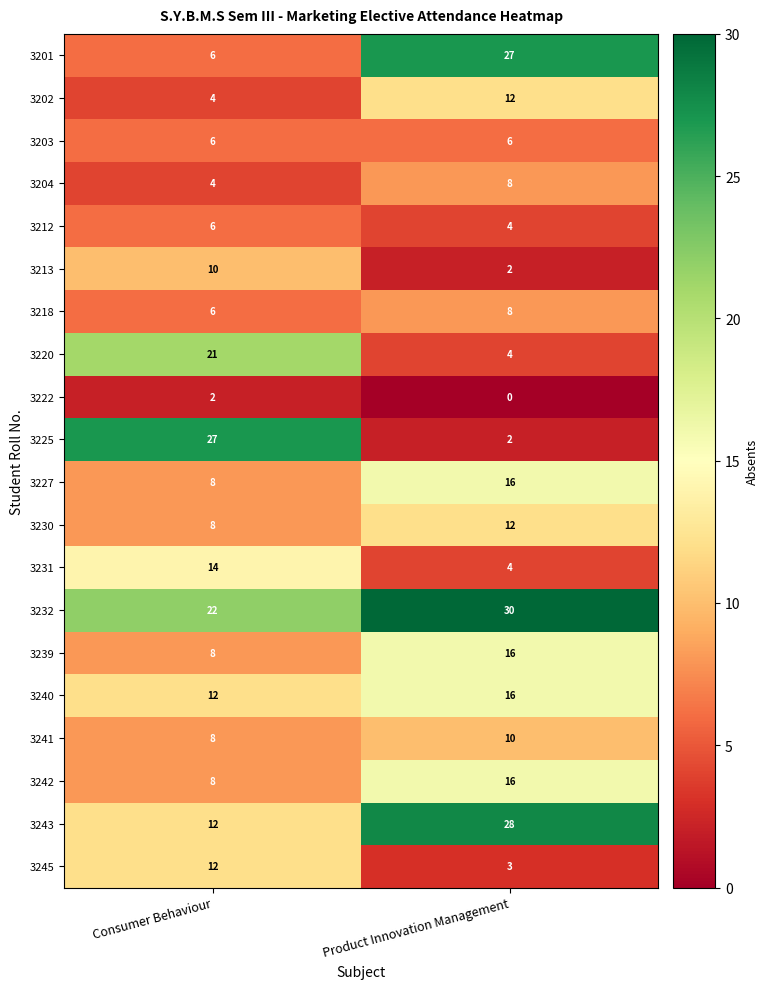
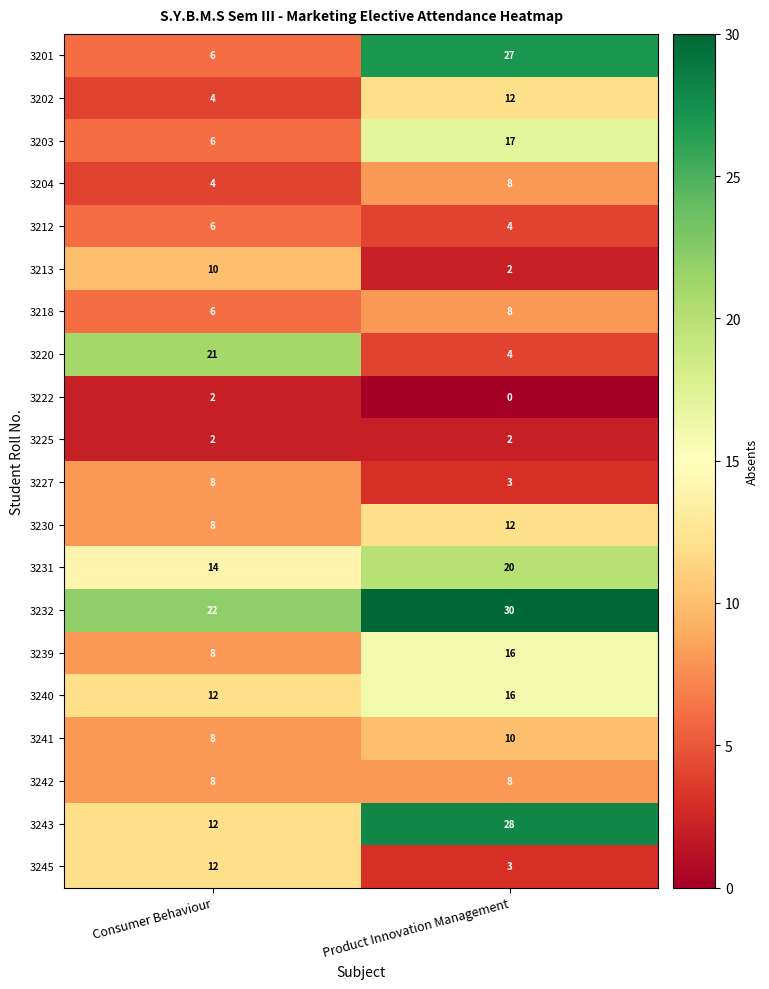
  {
    "3201": {
      "Consumer Behaviour": 6,
      "Product Innovation Management": 27
    },
    "3202": {
      "Consumer Behaviour": 4,
      "Product Innovation Management": 12
    },
    "3203": {
      "Consumer Behaviour": 6,
-     "Product Innovation Management": 6
+     "Product Innovation Management": 17
    },
    "3204": {
      "Consumer Behaviour": 4,
      "Product Innovation Management": 8
    },
    "3212": {
      "Consumer Behaviour": 6,
      "Product Innovation Management": 4
    },
    "3213": {
      "Consumer Behaviour": 10,
      "Product Innovation Management": 2
    },
    "3218": {
      "Consumer Behaviour": 6,
      "Product Innovation Management": 8
    },
    "3220": {
      "Consumer Behaviour": 21,
      "Product Innovation Management": 4
    },
    "3222": {
      "Consumer Behaviour": 2,
      "Product Innovation Management": 0
    },
    "3225": {
-     "Consumer Behaviour": 27,
+     "Consumer Behaviour": 2,
      "Product Innovation Management": 2
    },
    "3227": {
      "Consumer Behaviour": 8,
-     "Product Innovation Management": 16
+     "Product Innovation Management": 3
    },
    "3230": {
      "Consumer Behaviour": 8,
      "Product Innovation Management": 12
    },
    "3231": {
      "Consumer Behaviour": 14,
-     "Product Innovation Management": 4
+     "Product Innovation Management": 20
    },
    "3232": {
      "Consumer Behaviour": 22,
      "Product Innovation Management": 30
    },
    "3239": {
      "Consumer Behaviour": 8,
      "Product Innovation Management": 16
    },
    "3240": {
      "Consumer Behaviour": 12,
      "Product Innovation Management": 16
    },
    "3241": {
      "Consumer Behaviour": 8,
      "Product Innovation Management": 10
    },
    "3242": {
      "Consumer Behaviour": 8,
-     "Product Innovation Management": 16
+     "Product Innovation Management": 8
    },
    "3243": {
      "Consumer Behaviour": 12,
      "Product Innovation Management": 28
    },
    "3245": {
      "Consumer Behaviour": 12,
      "Product Innovation Management": 3
    }
  }
